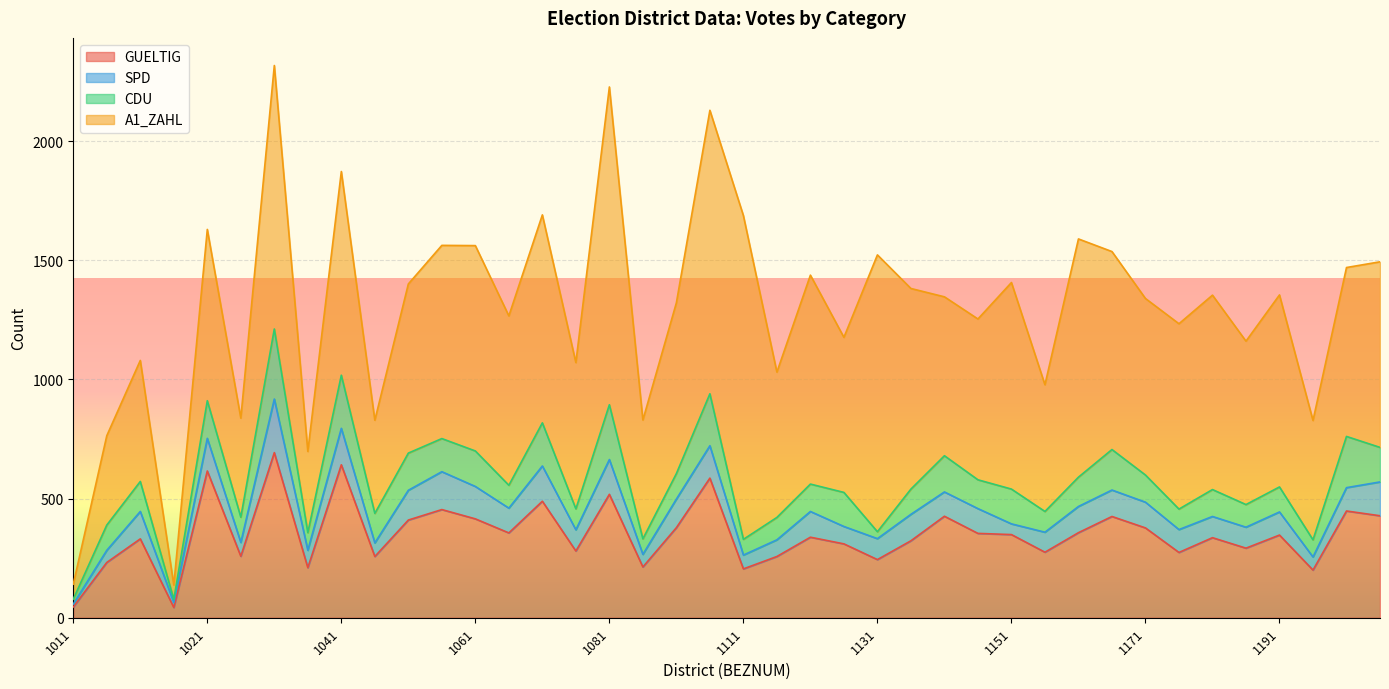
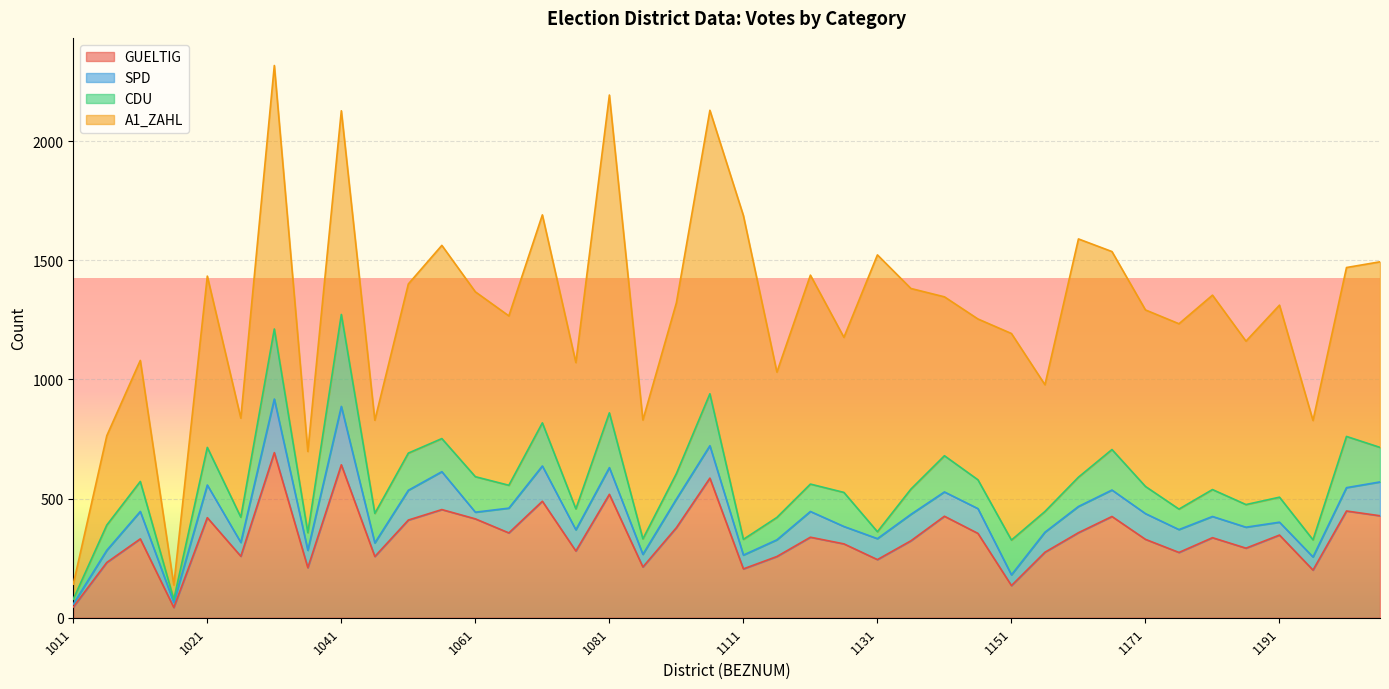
  {
    "GUELTIG": {
      "1011": 50,
-     "1021": 620,
+     "1021": 420,
      "1041": 640,
      "1061": 420,
      "1081": 520,
      "1111": 210,
      "1131": 240,
-     "1151": 350,
-     "1171": 380,
+     "1151": 140,
+     "1171": 330,
      "1191": 350
    },
    "SPD": {
      "1011": 10,
      "1021": 140,
-     "1041": 150,
-     "1061": 140,
-     "1081": 150,
+     "1041": 250,
+     "1061": 30,
+     "1081": 110,
      "1111": 60,
      "1131": 90,
      "1151": 50,
      "1171": 110,
-     "1191": 100
+     "1191": 50
    },
    "CDU": {
      "1011": 20,
      "1021": 160,
-     "1041": 220,
+     "1041": 390,
      "1061": 150,
      "1081": 230,
      "1111": 70,
      "1131": 30,
      "1151": 150,
      "1171": 110,
      "1191": 110
    },
    "A1_ZAHL": {
      "1011": 60,
      "1021": 720,
      "1041": 860,
-     "1061": 860,
+     "1061": 780,
      "1081": 1330,
      "1111": 1360,
      "1131": 1160,
      "1151": 870,
      "1171": 740,
      "1191": 810
    }
  }
